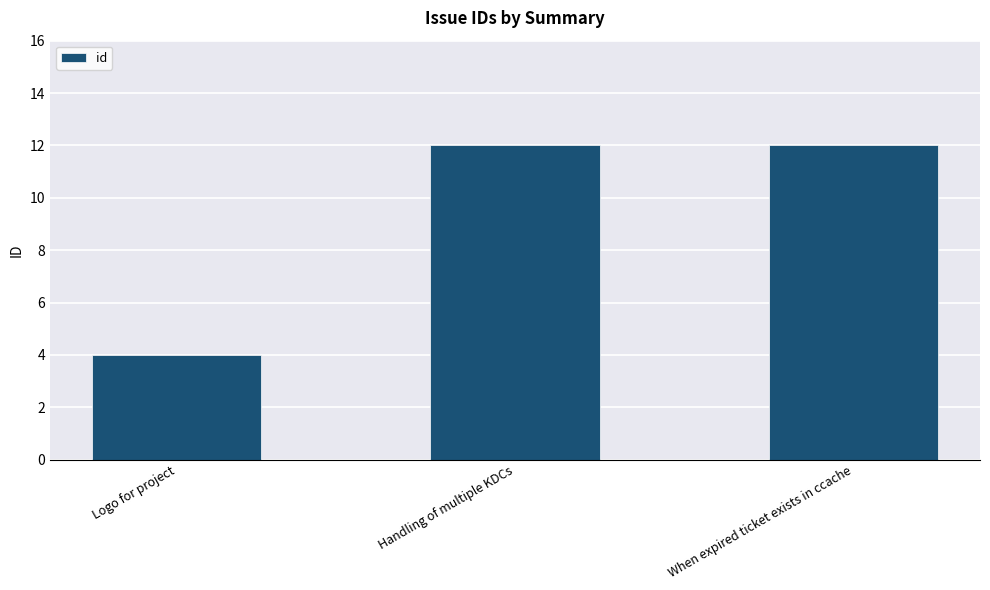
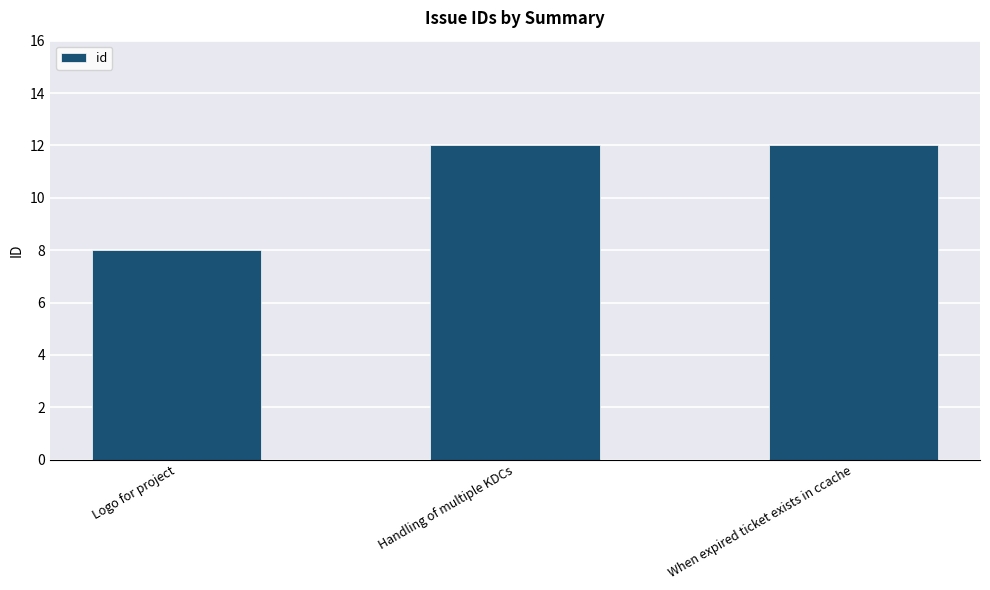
  {
-   "Logo for project": 4,
+   "Logo for project": 8,
    "Handling of multiple KDCs": 12,
    "When expired ticket exists in ccache": 12
  }
